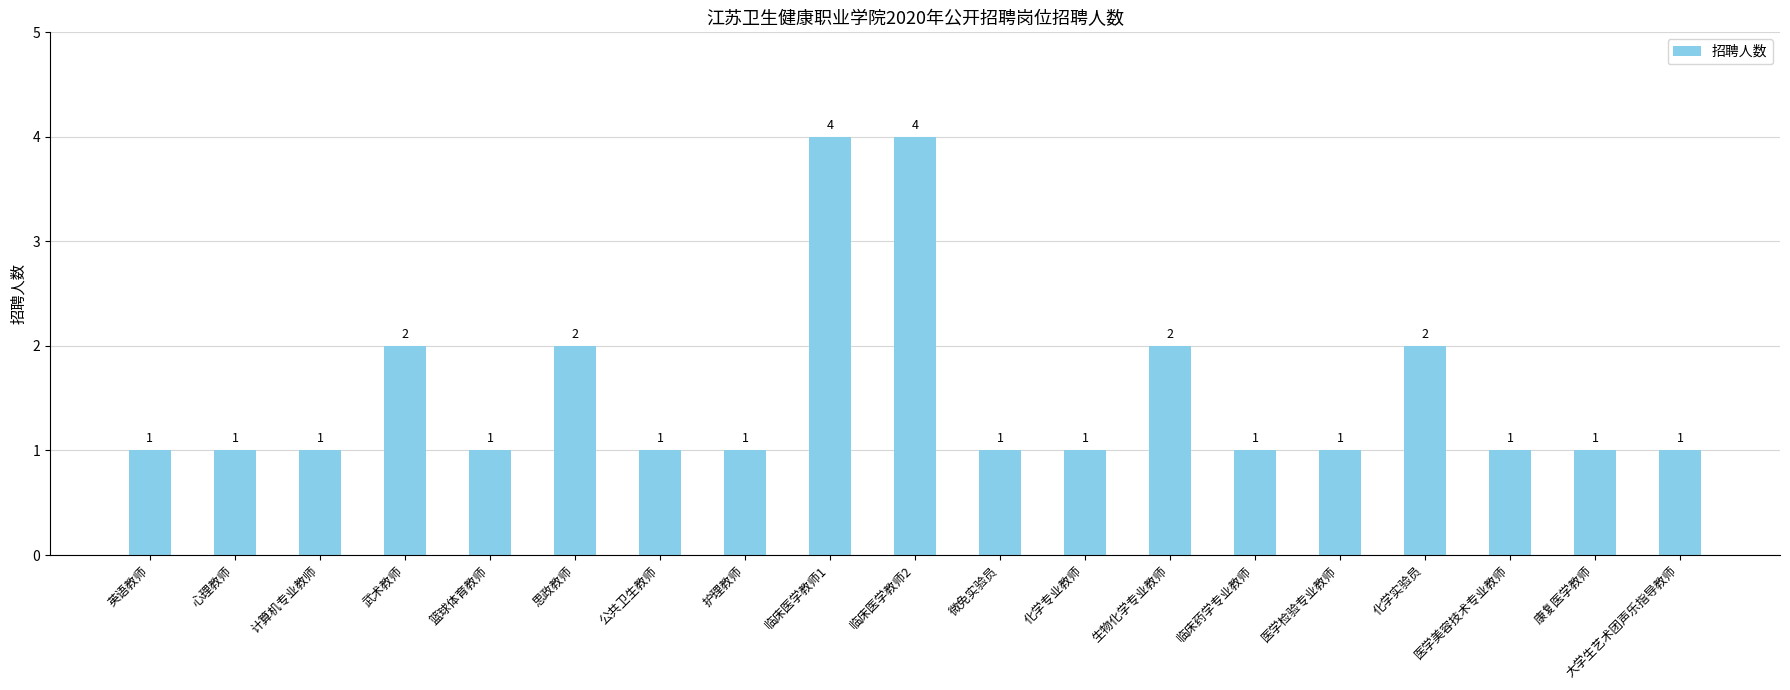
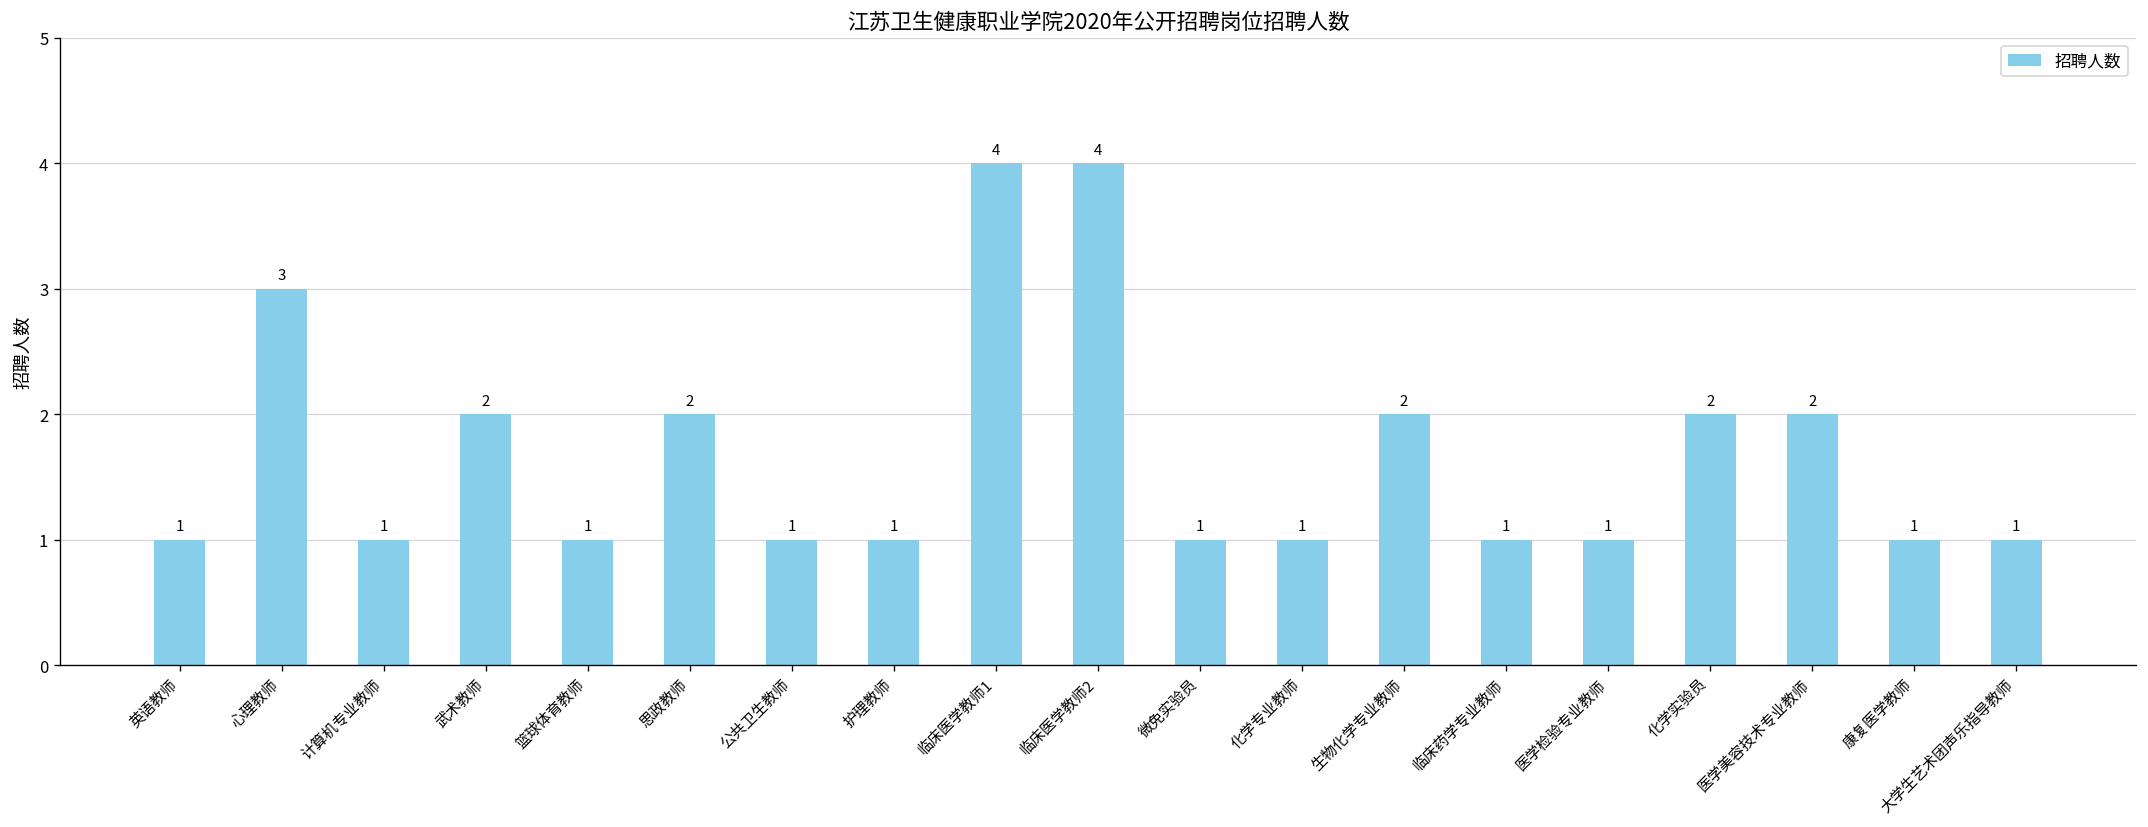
  {
    "英语教师": 1,
-   "心理教师": 1,
+   "心理教师": 3,
    "计算机专业教师": 1,
    "武术教师": 2,
    "篮球体育教师": 1,
    "思政教师": 2,
    "公共卫生教师": 1,
    "护理教师": 1,
    "临床医学教师1": 4,
    "临床医学教师2": 4,
    "微免实验员": 1,
    "化学专业教师": 1,
    "生物化学专业教师": 2,
    "临床药学专业教师": 1,
    "医学检验专业教师": 1,
    "化学实验员": 2,
-   "医学美容技术专业教师": 1,
+   "医学美容技术专业教师": 2,
    "康复医学教师": 1,
    "大学生艺术团声乐指导教师": 1
  }
